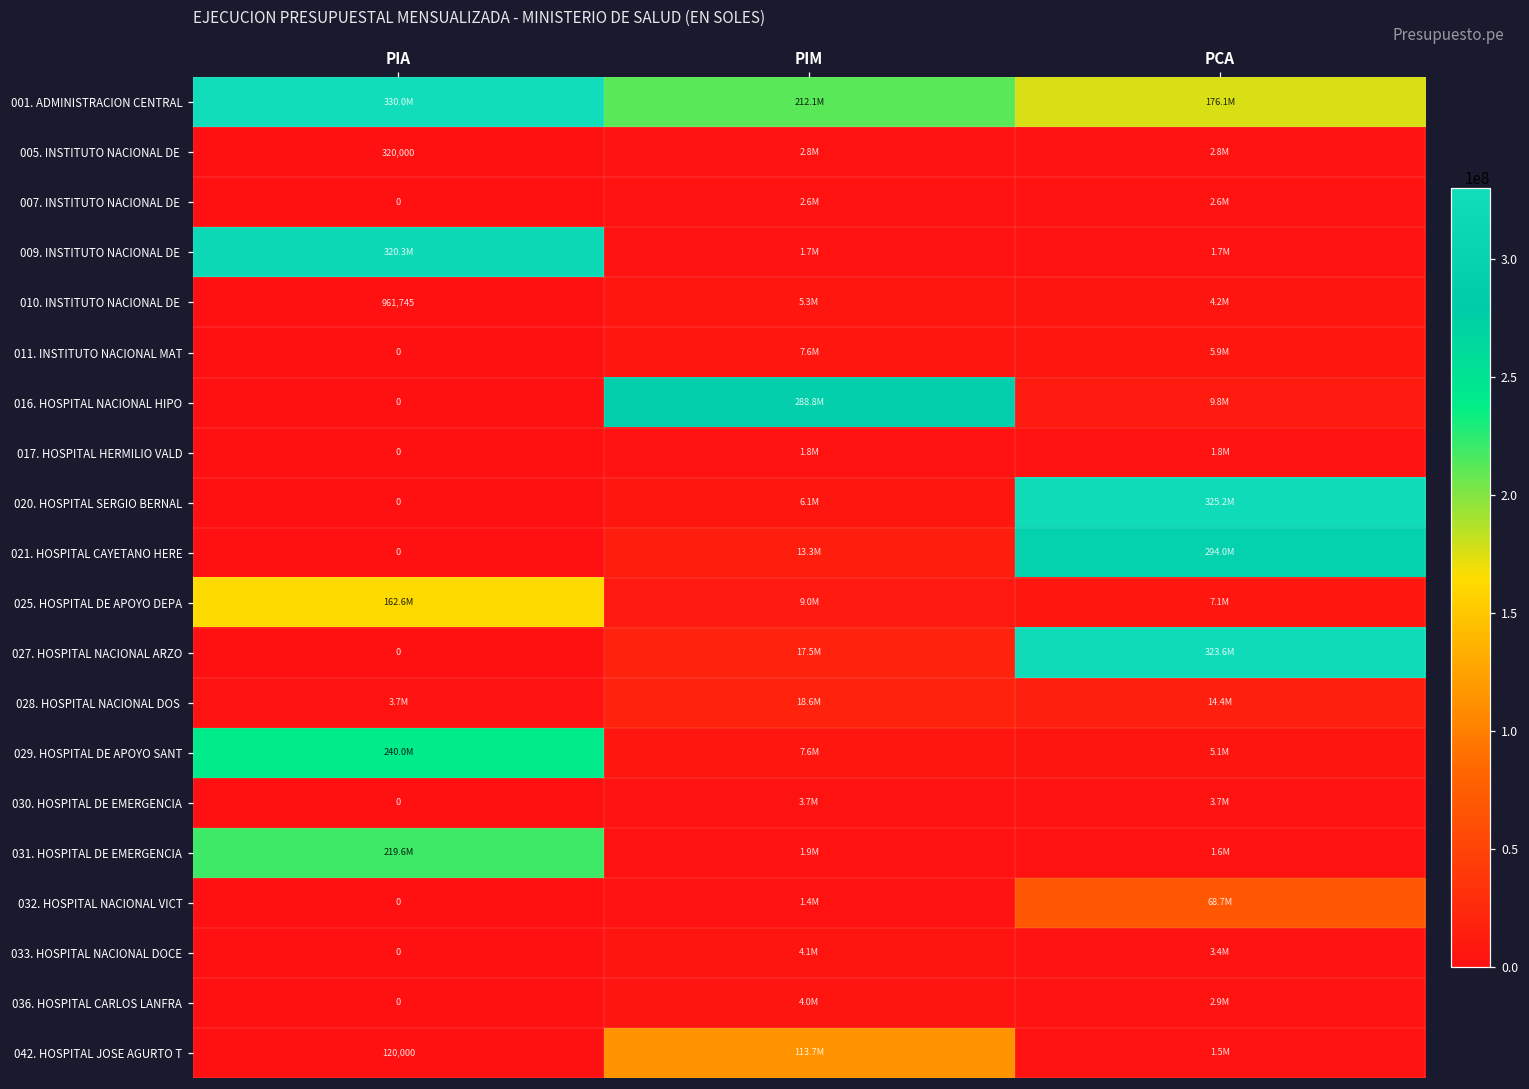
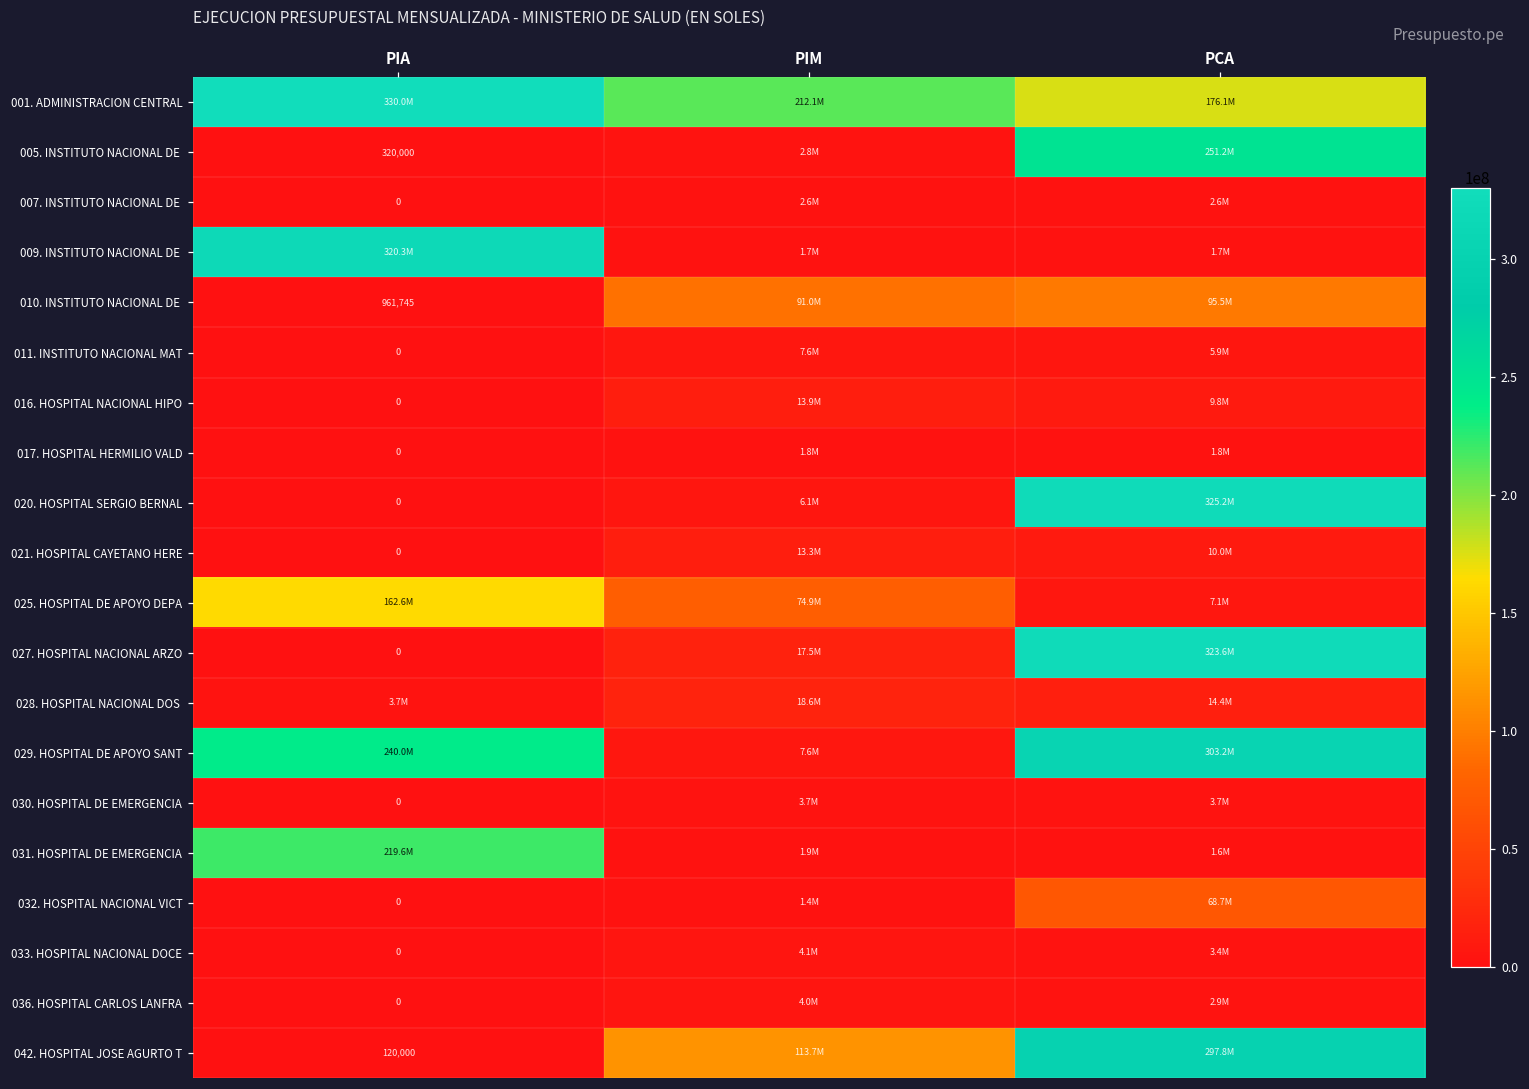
  {
    "001. ADMINISTRACION CENTRAL": {
      "PIA": "330.0M",
      "PIM": "212.1M",
      "PCA": "176.1M"
    },
    "005. INSTITUTO NACIONAL DE": {
      "PIA": "320,000",
      "PIM": "2.8M",
-     "PCA": "2.8M"
+     "PCA": "251.2M"
    },
    "007. INSTITUTO NACIONAL DE": {
      "PIA": "0",
      "PIM": "2.6M",
      "PCA": "2.6M"
    },
    "009. INSTITUTO NACIONAL DE": {
      "PIA": "320.3M",
      "PIM": "1.7M",
      "PCA": "1.7M"
    },
    "010. INSTITUTO NACIONAL DE": {
      "PIA": "961,745",
-     "PIM": "5.3M",
-     "PCA": "4.2M"
+     "PIM": "91.0M",
+     "PCA": "95.5M"
    },
    "011. INSTITUTO NACIONAL MAT": {
      "PIA": "0",
      "PIM": "7.6M",
      "PCA": "5.9M"
    },
    "016. HOSPITAL NACIONAL HIPO": {
      "PIA": "0",
-     "PIM": "288.8M",
+     "PIM": "13.9M",
      "PCA": "9.8M"
    },
    "017. HOSPITAL HERMILIO VALD": {
      "PIA": "0",
      "PIM": "1.8M",
      "PCA": "1.8M"
    },
    "020. HOSPITAL SERGIO BERNAL": {
      "PIA": "0",
      "PIM": "6.1M",
      "PCA": "325.2M"
    },
    "021. HOSPITAL CAYETANO HERE": {
      "PIA": "0",
      "PIM": "13.3M",
-     "PCA": "294.0M"
+     "PCA": "10.0M"
    },
    "025. HOSPITAL DE APOYO DEPA": {
      "PIA": "162.6M",
-     "PIM": "9.0M",
+     "PIM": "74.9M",
      "PCA": "7.1M"
    },
    "027. HOSPITAL NACIONAL ARZO": {
      "PIA": "0",
      "PIM": "17.5M",
      "PCA": "323.6M"
    },
    "028. HOSPITAL NACIONAL DOS": {
      "PIA": "3.7M",
      "PIM": "18.6M",
      "PCA": "14.4M"
    },
    "029. HOSPITAL DE APOYO SANT": {
      "PIA": "240.0M",
      "PIM": "7.6M",
-     "PCA": "5.1M"
+     "PCA": "303.2M"
    },
    "030. HOSPITAL DE EMERGENCIA": {
      "PIA": "0",
      "PIM": "3.7M",
      "PCA": "3.7M"
    },
    "031. HOSPITAL DE EMERGENCIA": {
      "PIA": "219.6M",
      "PIM": "1.9M",
      "PCA": "1.6M"
    },
    "032. HOSPITAL NACIONAL VICT": {
      "PIA": "0",
      "PIM": "1.4M",
      "PCA": "68.7M"
    },
    "033. HOSPITAL NACIONAL DOCE": {
      "PIA": "0",
      "PIM": "4.1M",
      "PCA": "3.4M"
    },
    "036. HOSPITAL CARLOS LANFRA": {
      "PIA": "0",
      "PIM": "4.0M",
      "PCA": "2.9M"
    },
    "042. HOSPITAL JOSE AGURTO T": {
      "PIA": "120,000",
      "PIM": "113.7M",
-     "PCA": "1.5M"
+     "PCA": "297.8M"
    }
  }
